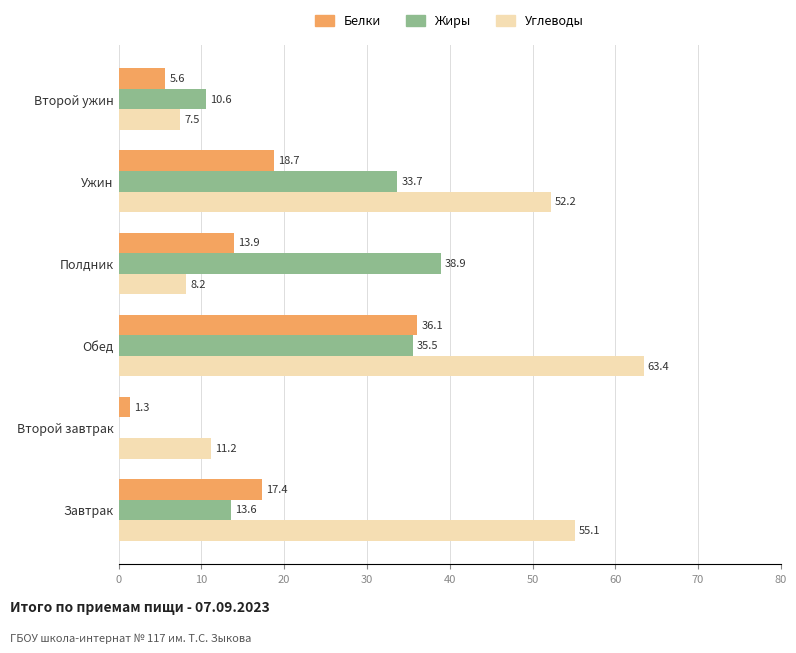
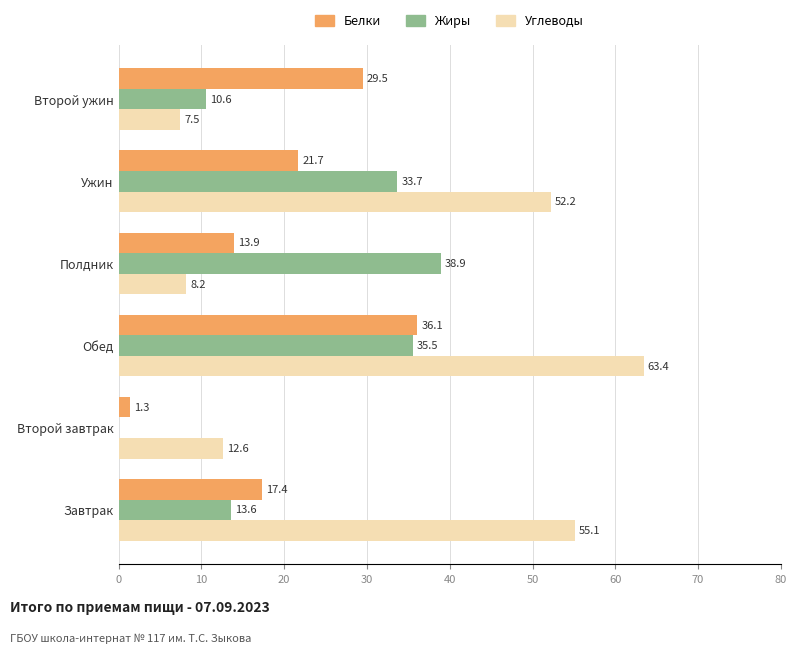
  {
    "Белки": {
-     "Второй ужин": 5.6,
-     "Ужин": 18.7,
+     "Второй ужин": 29.5,
+     "Ужин": 21.7,
      "Полдник": 13.9,
      "Обед": 36.1,
      "Второй завтрак": 1.3,
      "Завтрак": 17.4
    },
    "Жиры": {
      "Второй ужин": 10.6,
      "Ужин": 33.7,
      "Полдник": 38.9,
      "Обед": 35.5,
      "Завтрак": 13.6
    },
    "Углеводы": {
      "Второй ужин": 7.5,
      "Ужин": 52.2,
      "Полдник": 8.2,
      "Обед": 63.4,
-     "Второй завтрак": 11.2,
+     "Второй завтрак": 12.6,
      "Завтрак": 55.1
    }
  }
